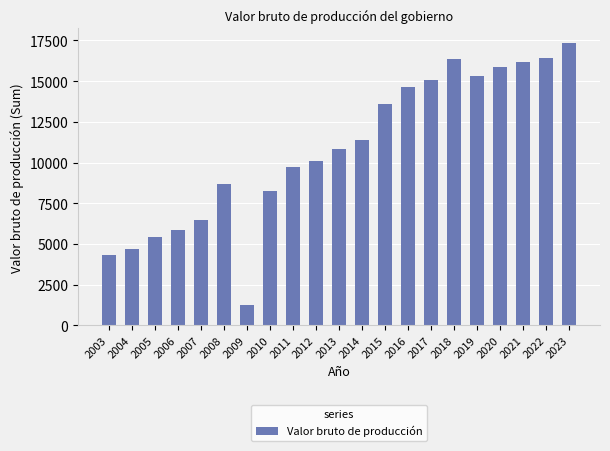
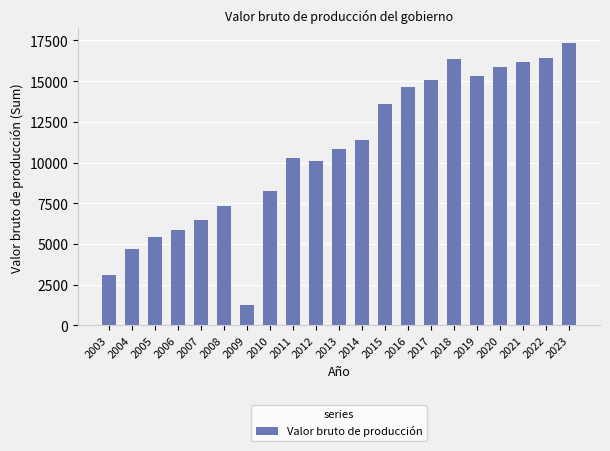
  {
-   "2003": 4400,
+   "2003": 3100,
    "2004": 4700,
    "2005": 5500,
    "2006": 5900,
    "2007": 6500,
-   "2008": 8700,
+   "2008": 7300,
    "2009": 1300,
    "2010": 8300,
-   "2011": 9700,
+   "2011": 10300,
    "2012": 10100,
    "2013": 10800,
    "2014": 11400,
    "2015": 13600,
    "2016": 14600,
    "2017": 15100,
    "2018": 16400,
    "2019": 15300,
    "2020": 15800,
    "2021": 16200,
    "2022": 16400,
    "2023": 17400
  }
